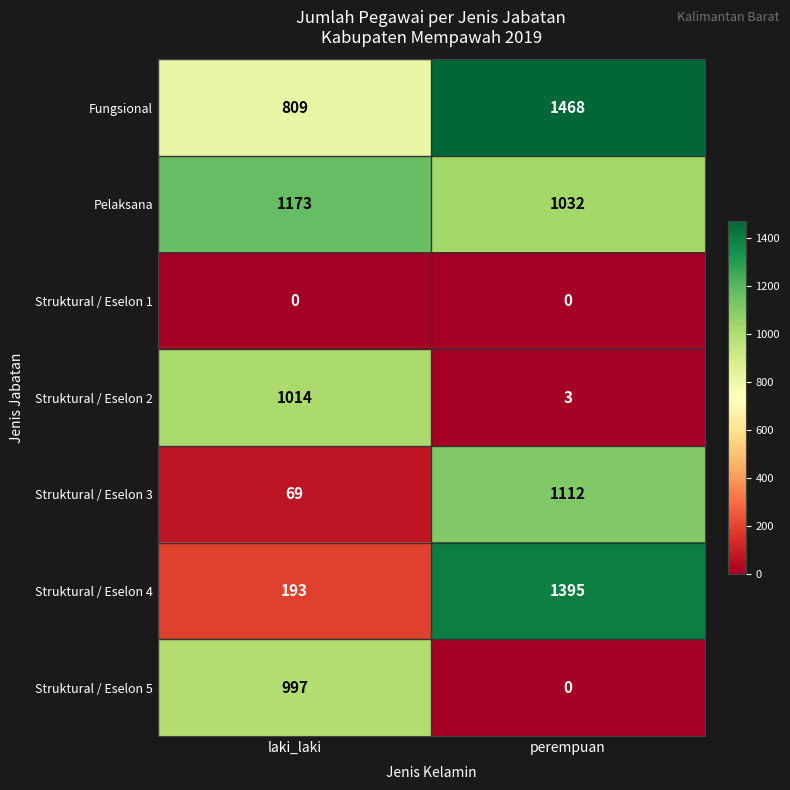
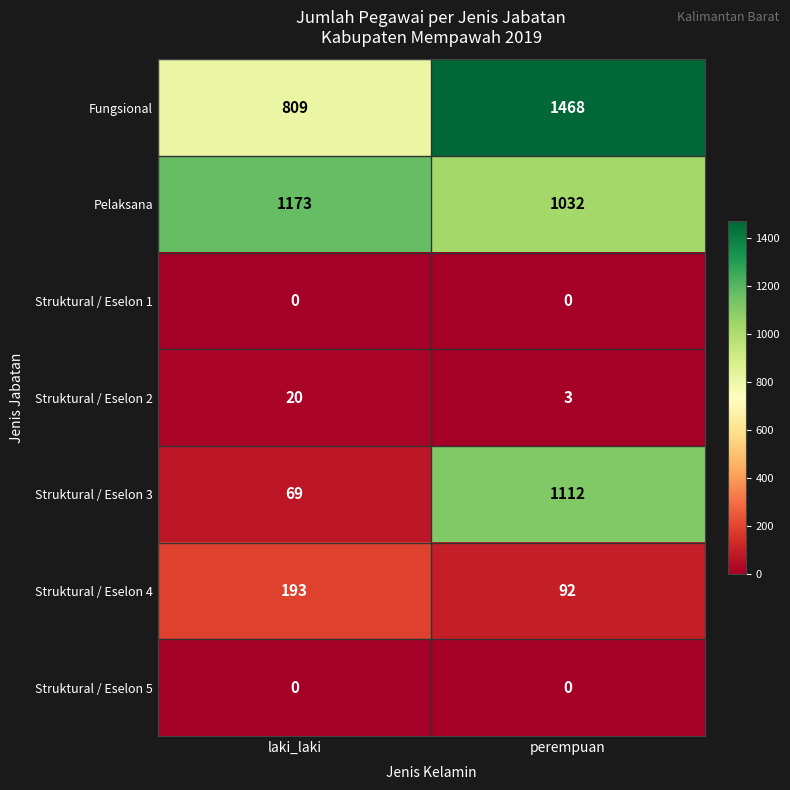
  {
    "Fungsional": {
      "laki_laki": 809,
      "perempuan": 1468
    },
    "Pelaksana": {
      "laki_laki": 1173,
      "perempuan": 1032
    },
    "Struktural / Eselon 1": {
      "laki_laki": 0,
      "perempuan": 0
    },
    "Struktural / Eselon 2": {
-     "laki_laki": 1014,
+     "laki_laki": 20,
      "perempuan": 3
    },
    "Struktural / Eselon 3": {
      "laki_laki": 69,
      "perempuan": 1112
    },
    "Struktural / Eselon 4": {
      "laki_laki": 193,
-     "perempuan": 1395
+     "perempuan": 92
    },
    "Struktural / Eselon 5": {
-     "laki_laki": 997,
+     "laki_laki": 0,
      "perempuan": 0
    }
  }
